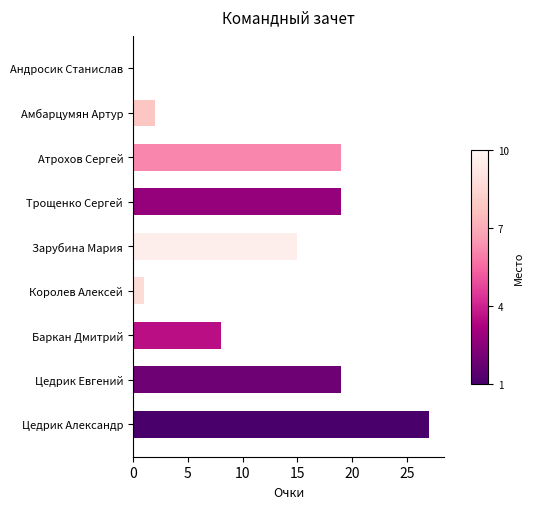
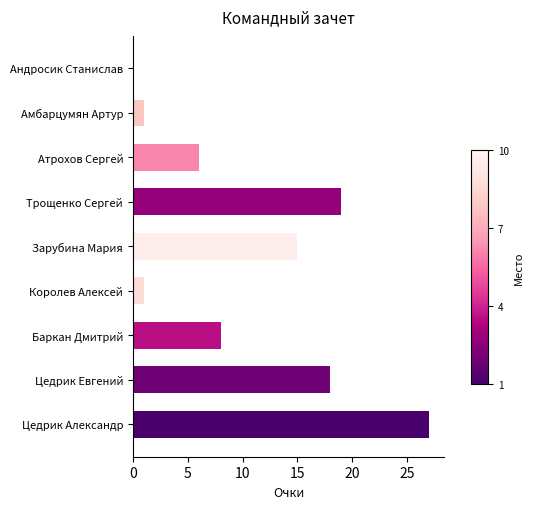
  {
    "Андросик Станислав": 0,
-   "Амбарцумян Артур": 2,
-   "Атрохов Сергей": 19,
+   "Амбарцумян Артур": 1,
+   "Атрохов Сергей": 6,
    "Трощенко Сергей": 19,
    "Зарубина Мария": 15,
    "Королев Алексей": 1,
    "Баркан Дмитрий": 8,
-   "Цедрик Евгений": 19,
+   "Цедрик Евгений": 18,
    "Цедрик Александр": 27
  }
